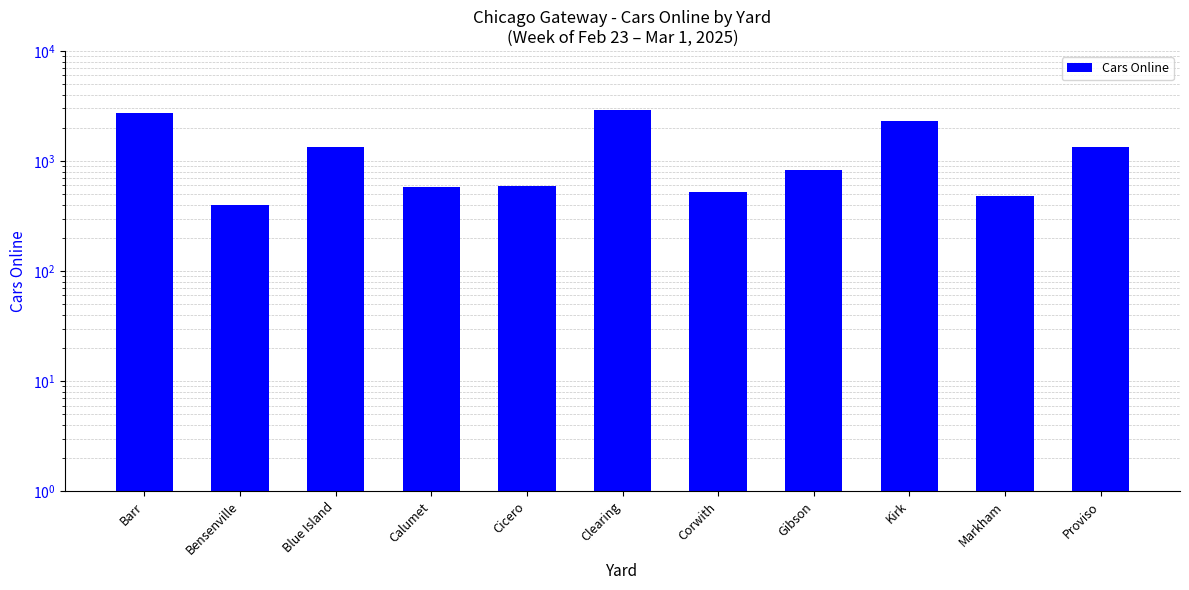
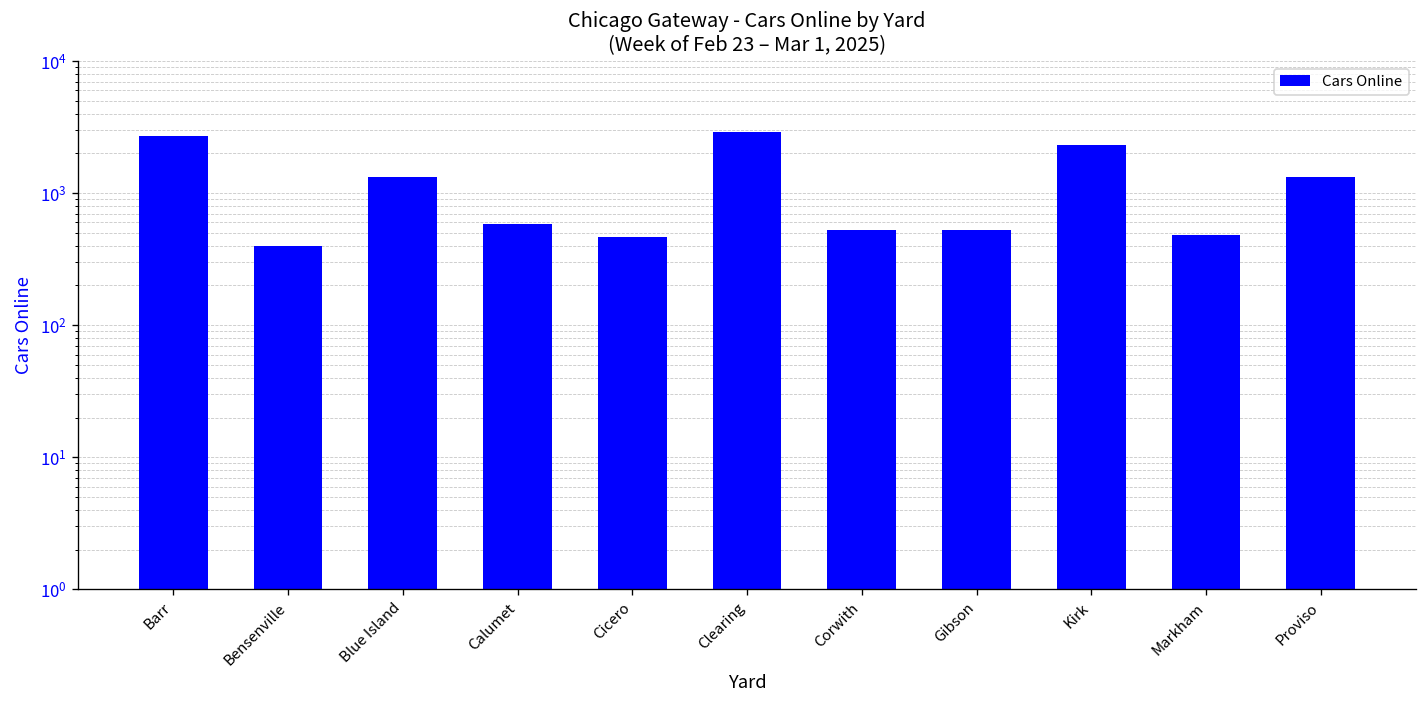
  {
    "Barr": 2700,
    "Bensenville": 400,
    "Blue Island": 1300,
    "Calumet": 600,
-   "Cicero": 600,
+   "Cicero": 470,
    "Clearing": 2900,
    "Corwith": 500,
-   "Gibson": 800,
+   "Gibson": 500,
    "Kirk": 2300,
    "Markham": 500,
    "Proviso": 1300
  }
